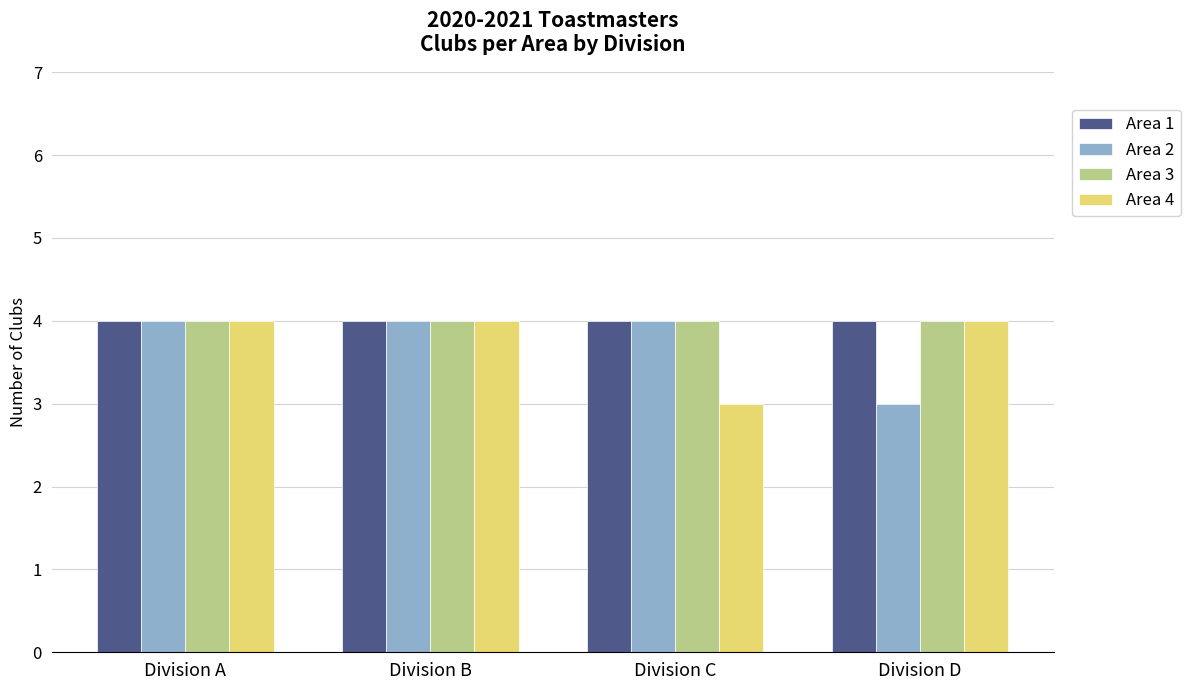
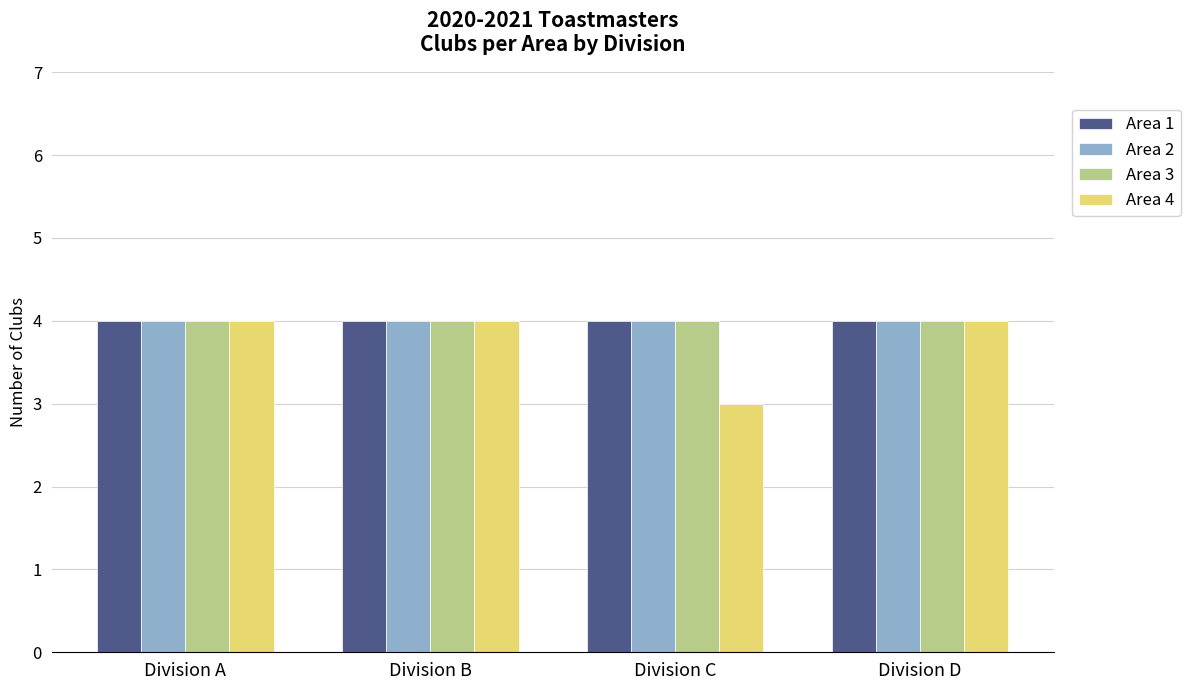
  {
    "Area 1": {
      "Division A": 4,
      "Division B": 4,
      "Division C": 4,
      "Division D": 4
    },
    "Area 2": {
      "Division A": 4,
      "Division B": 4,
      "Division C": 4,
-     "Division D": 3
+     "Division D": 4
    }
  }
